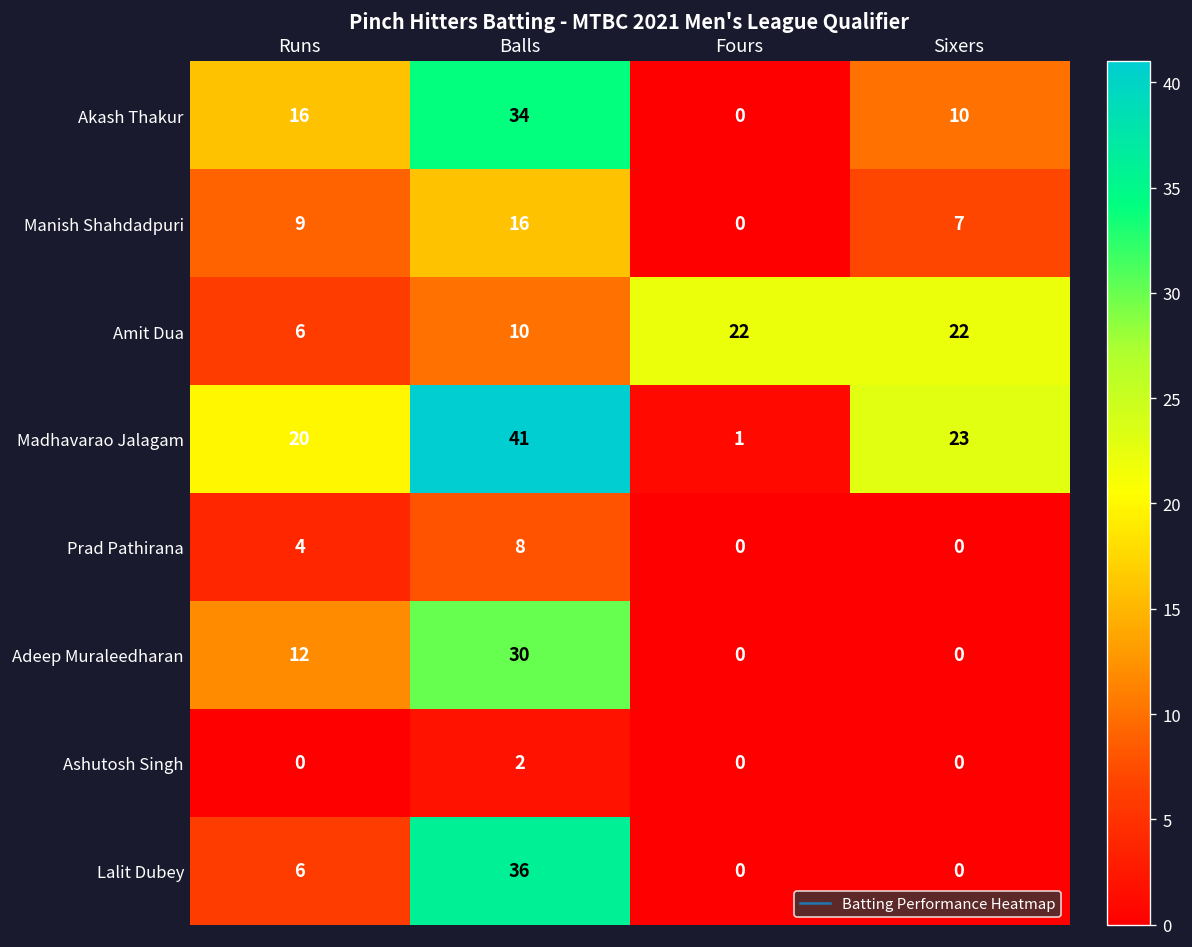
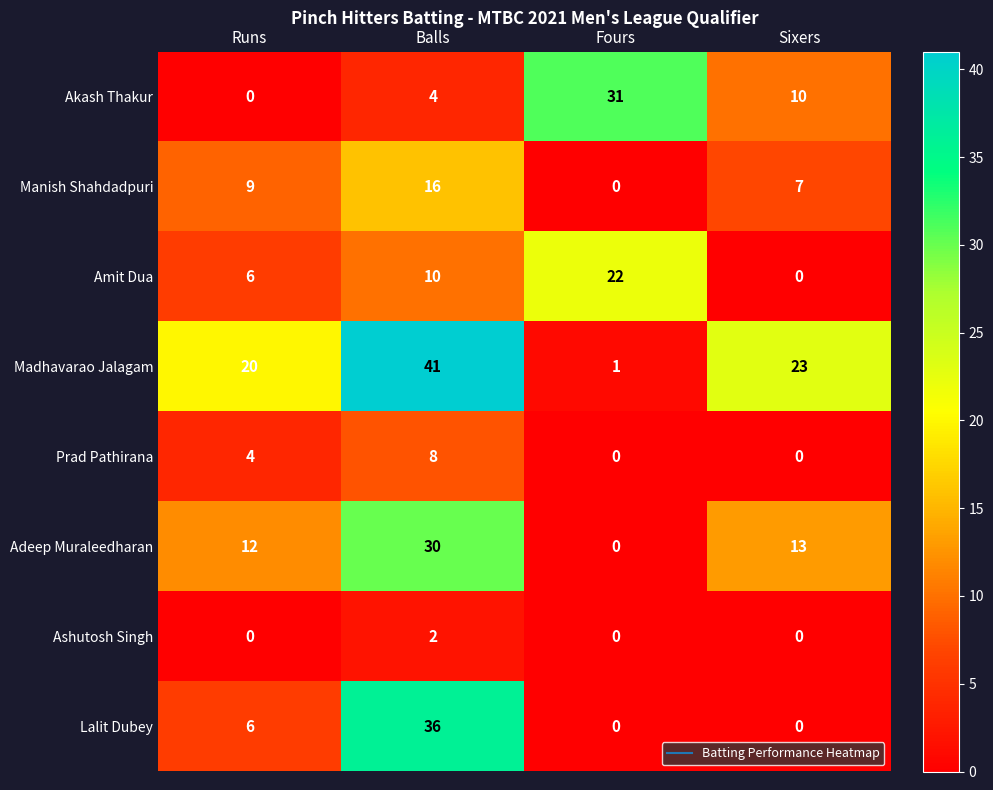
  {
    "Akash Thakur": {
-     "Runs": 16,
-     "Balls": 34,
-     "Fours": 0,
+     "Runs": 0,
+     "Balls": 4,
+     "Fours": 31,
      "Sixers": 10
    },
    "Manish Shahdadpuri": {
      "Runs": 9,
      "Balls": 16,
      "Fours": 0,
      "Sixers": 7
    },
    "Amit Dua": {
      "Runs": 6,
      "Balls": 10,
      "Fours": 22,
-     "Sixers": 22
+     "Sixers": 0
    },
    "Madhavarao Jalagam": {
      "Runs": 20,
      "Balls": 41,
      "Fours": 1,
      "Sixers": 23
    },
    "Prad Pathirana": {
      "Runs": 4,
      "Balls": 8,
      "Fours": 0,
      "Sixers": 0
    },
    "Adeep Muraleedharan": {
      "Runs": 12,
      "Balls": 30,
      "Fours": 0,
-     "Sixers": 0
+     "Sixers": 13
    },
    "Ashutosh Singh": {
      "Runs": 0,
      "Balls": 2,
      "Fours": 0,
      "Sixers": 0
    },
    "Lalit Dubey": {
      "Runs": 6,
      "Balls": 36,
      "Fours": 0,
      "Sixers": 0
    }
  }
